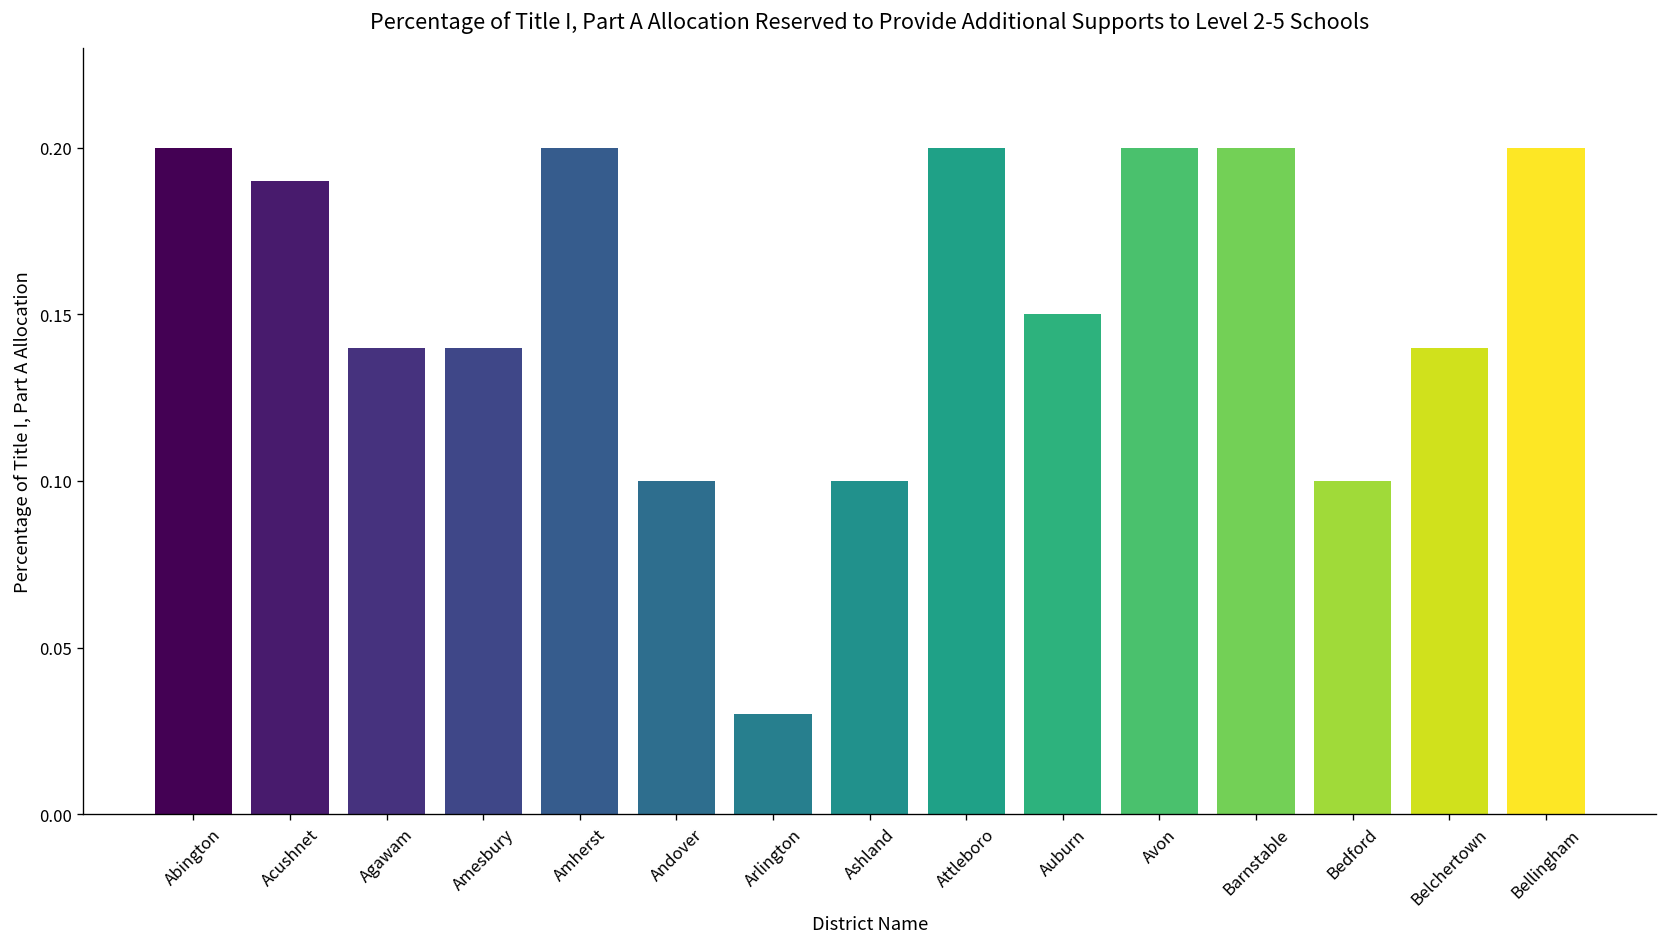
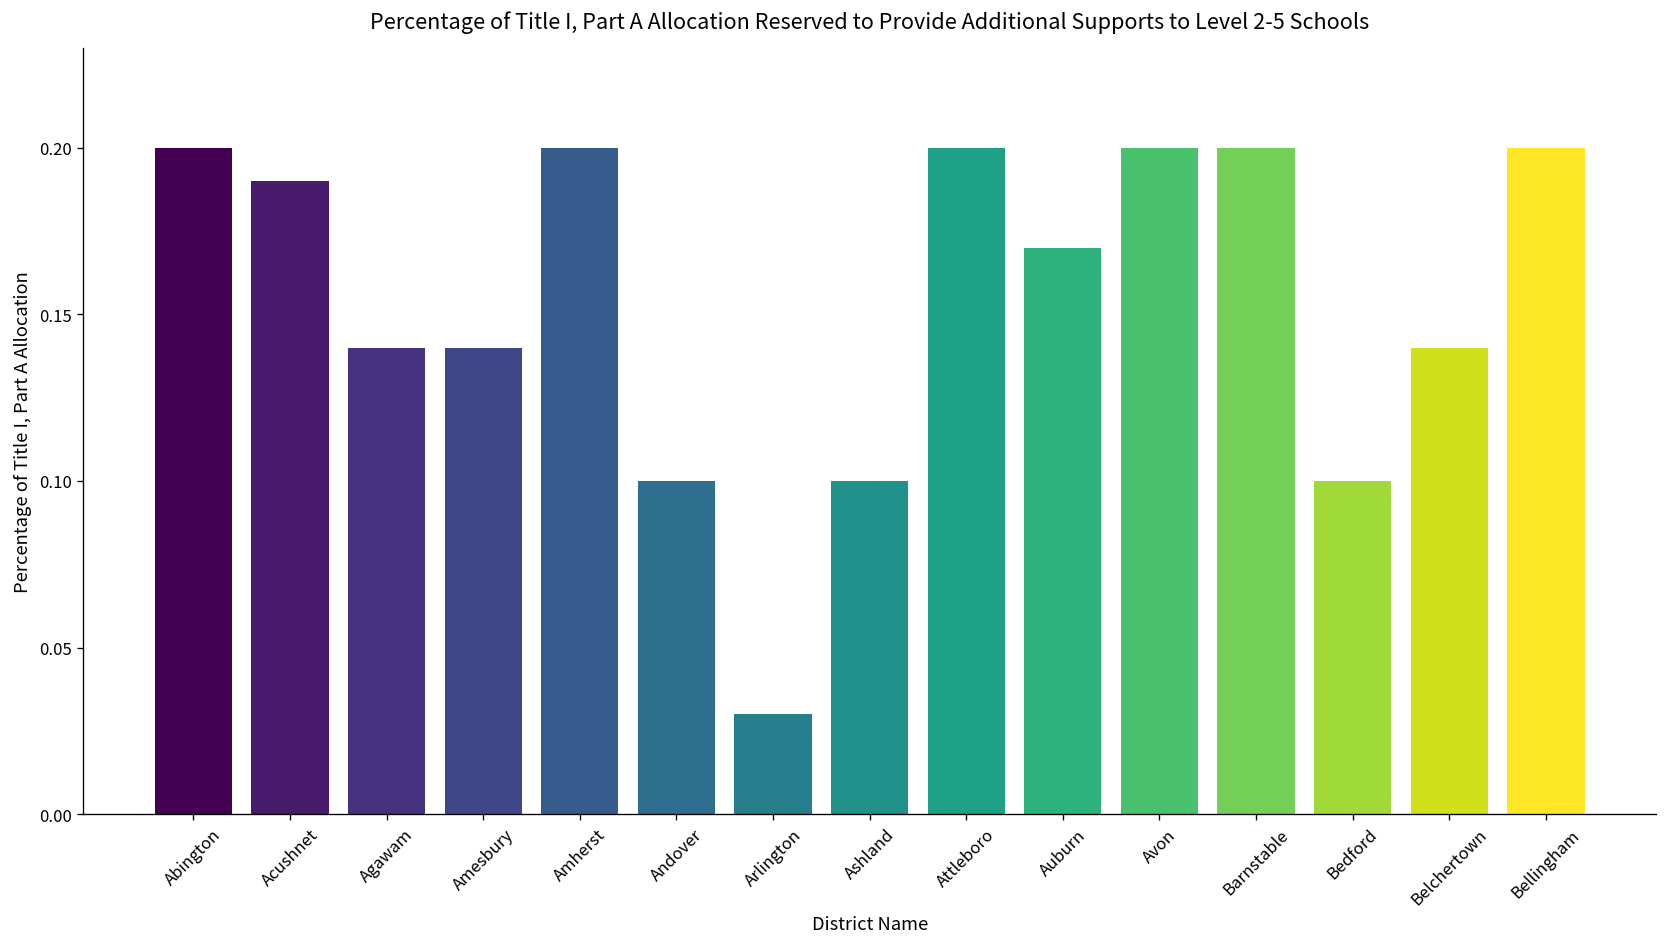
  {
    "Abington": 0.20,
    "Acushnet": 0.19,
    "Agawam": 0.14,
    "Amesbury": 0.14,
    "Amherst": 0.20,
    "Andover": 0.10,
    "Arlington": 0.03,
    "Ashland": 0.10,
    "Attleboro": 0.20,
-   "Auburn": 0.15,
+   "Auburn": 0.17,
    "Avon": 0.20,
    "Barnstable": 0.20,
    "Bedford": 0.10,
    "Belchertown": 0.14,
    "Bellingham": 0.20
  }
